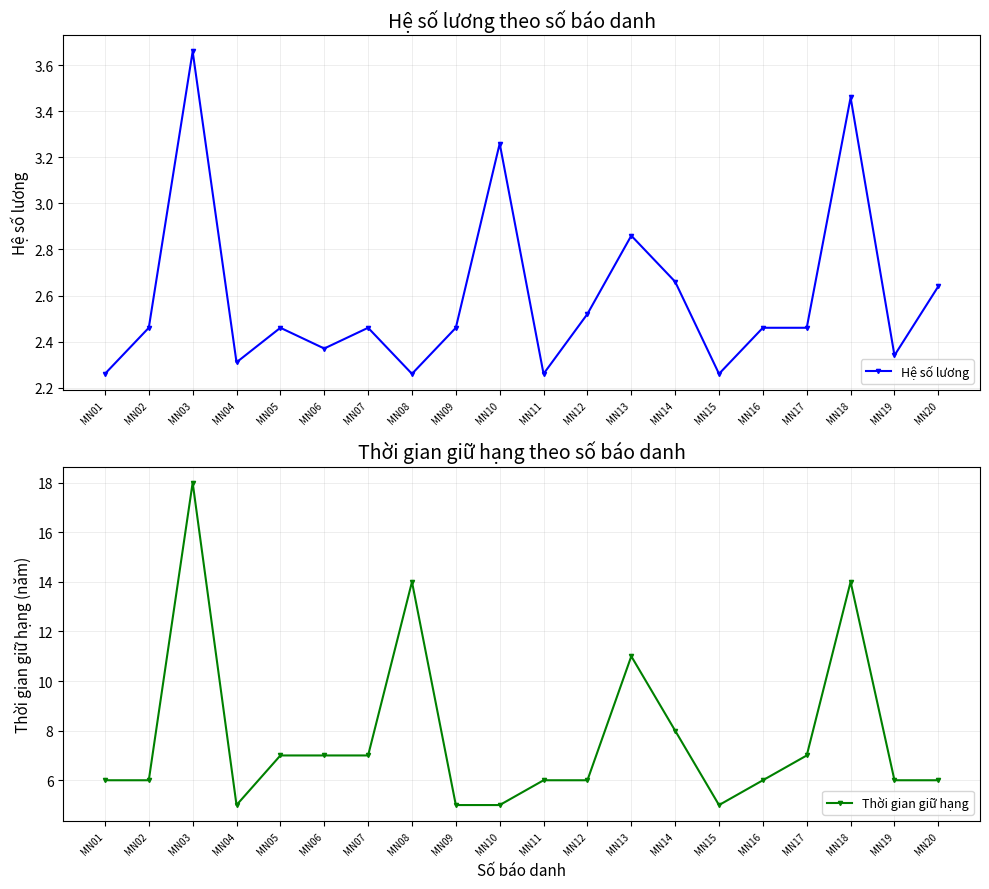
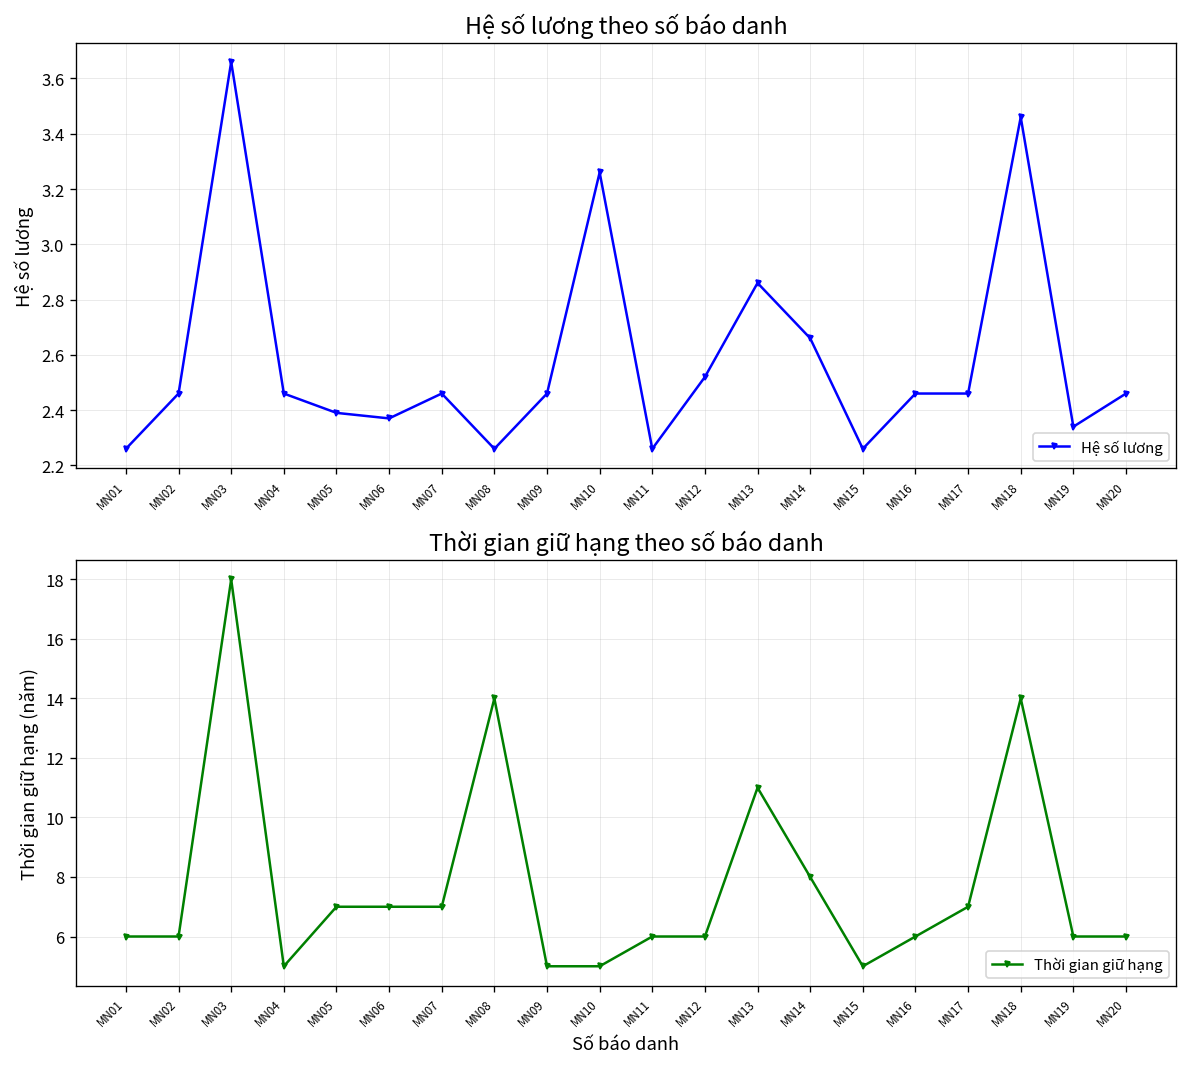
  {
    "Hệ số lương theo số báo danh": {
      "MN01": 2.26,
      "MN02": 2.46,
      "MN03": 3.66,
-     "MN04": 2.31,
-     "MN05": 2.46,
+     "MN04": 2.46,
+     "MN05": 2.39,
      "MN06": 2.37,
      "MN07": 2.46,
      "MN08": 2.26,
      "MN09": 2.46,
      "MN10": 3.26,
      "MN11": 2.26,
      "MN12": 2.52,
      "MN13": 2.86,
      "MN14": 2.66,
      "MN15": 2.26,
      "MN16": 2.46,
      "MN17": 2.46,
      "MN18": 3.46,
      "MN19": 2.34,
-     "MN20": 2.64
+     "MN20": 2.46
    },
    "Thời gian giữ hạng theo số báo danh": {
      "MN01": 6.0,
      "MN02": 6.0,
      "MN03": 18.0,
      "MN04": 5.0,
      "MN05": 7.0,
      "MN06": 7.0,
      "MN07": 7.0,
      "MN08": 14.0,
      "MN09": 5.0,
      "MN10": 5.0,
      "MN11": 6.0,
      "MN12": 6.0,
      "MN13": 11.0,
      "MN14": 8.0,
      "MN15": 5.0,
      "MN16": 6.0,
      "MN17": 7.0,
      "MN18": 14.0,
      "MN19": 6.0,
      "MN20": 6.0
    }
  }
